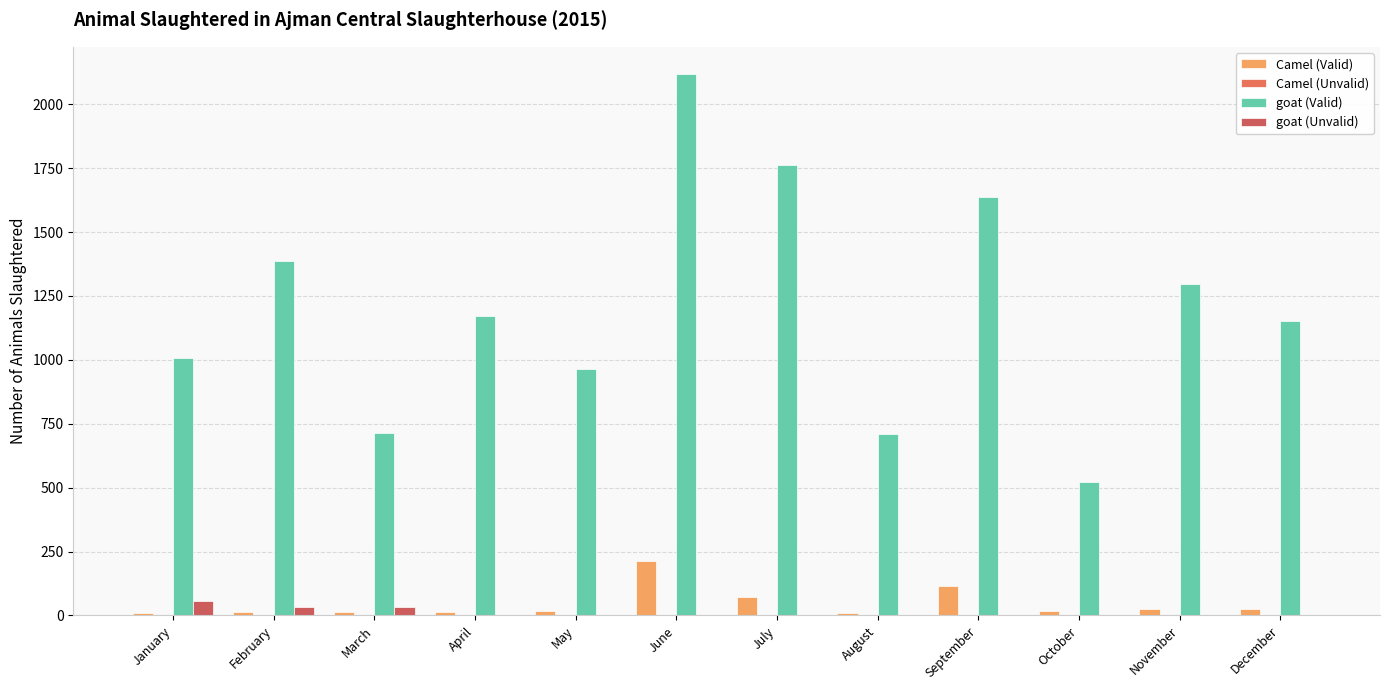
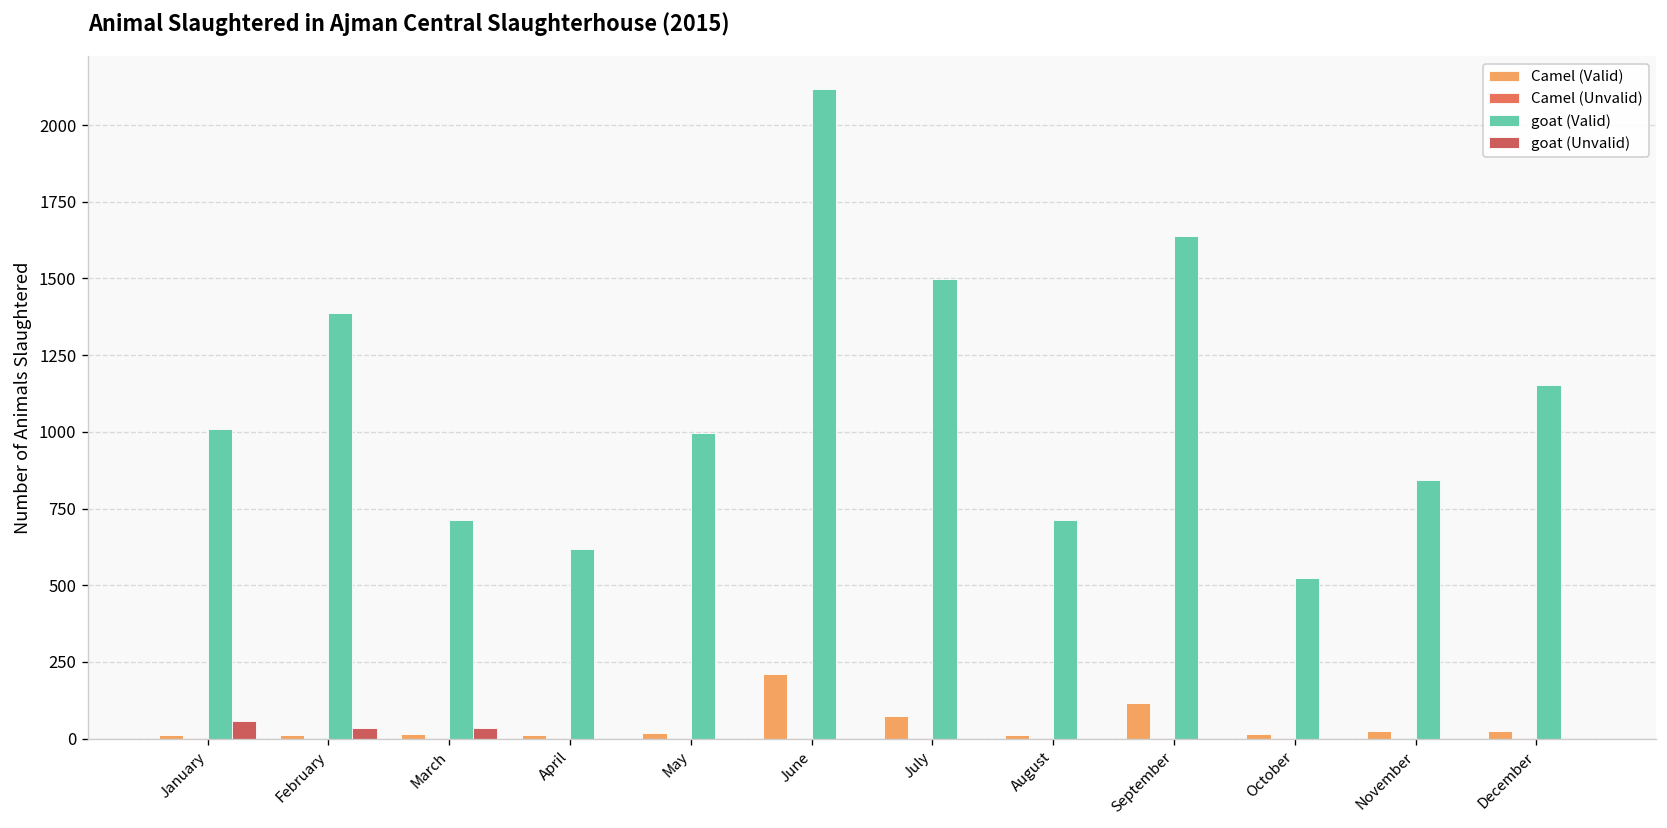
  {
    "goat (Valid)": {
      "January": 1010,
      "February": 1390,
      "March": 710,
-     "April": 1170,
-     "May": 960,
+     "April": 620,
+     "May": 1000,
      "June": 2120,
-     "July": 1760,
+     "July": 1500,
      "August": 710,
      "September": 1640,
      "October": 520,
-     "November": 1300,
+     "November": 840,
      "December": 1150
    }
  }
